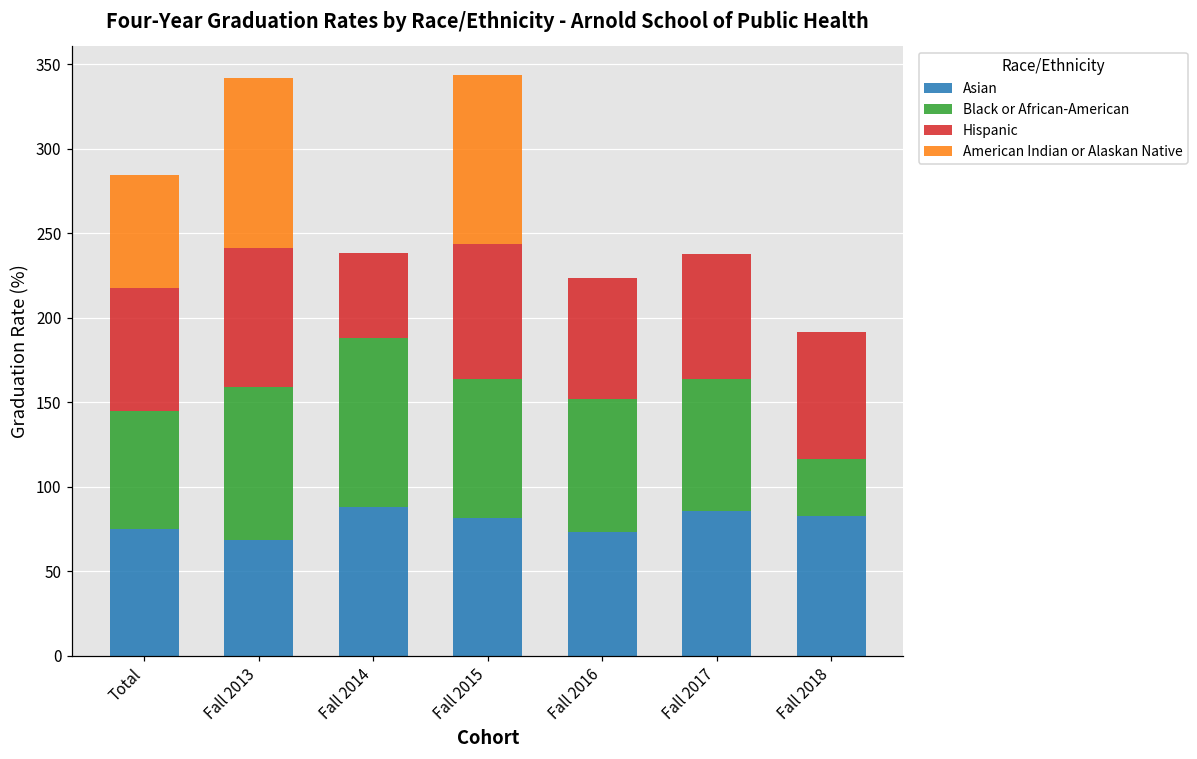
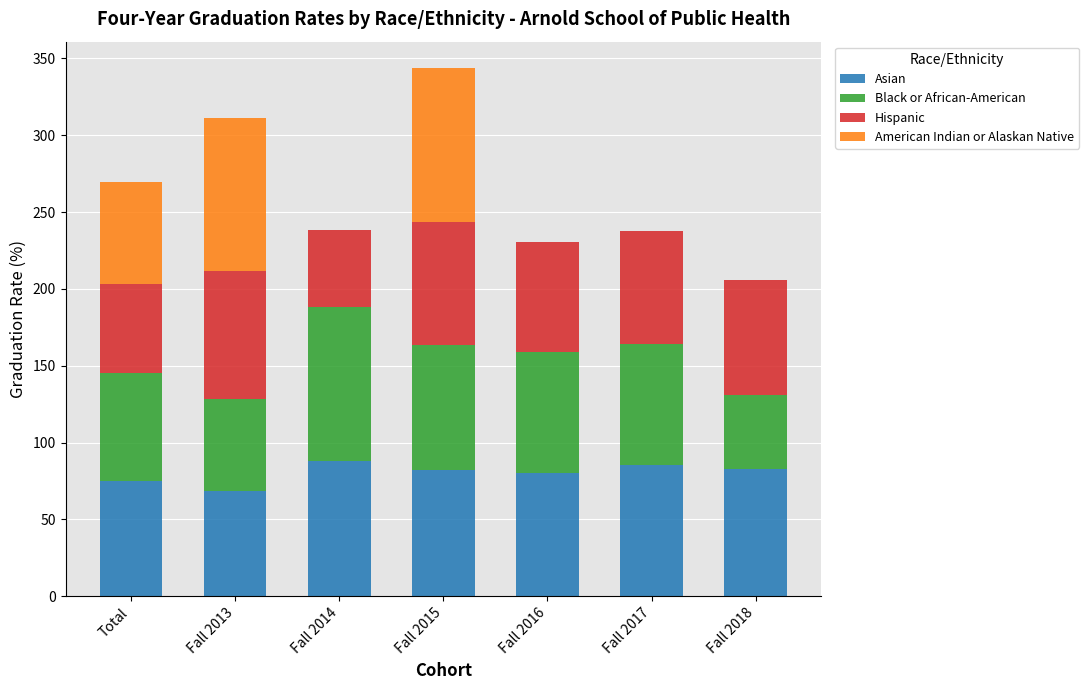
  {
    "Asian": {
      "Total": 75,
      "Fall 2013": 69,
      "Fall 2014": 88,
      "Fall 2015": 82,
-     "Fall 2016": 73,
+     "Fall 2016": 80,
      "Fall 2017": 86,
      "Fall 2018": 83
    },
    "Black or African-American": {
      "Total": 70,
-     "Fall 2013": 90,
+     "Fall 2013": 60,
      "Fall 2014": 100,
      "Fall 2015": 82,
      "Fall 2016": 79,
      "Fall 2017": 78,
-     "Fall 2018": 34
+     "Fall 2018": 48
    },
    "Hispanic": {
-     "Total": 72,
+     "Total": 58,
      "Fall 2013": 83,
      "Fall 2014": 50,
      "Fall 2015": 80,
      "Fall 2016": 71,
      "Fall 2017": 74,
      "Fall 2018": 75
    },
    "American Indian or Alaskan Native": {
      "Total": 67,
      "Fall 2013": 100,
      "Fall 2014": 0,
      "Fall 2015": 100,
      "Fall 2016": 0,
      "Fall 2017": 0,
      "Fall 2018": 0
    }
  }
